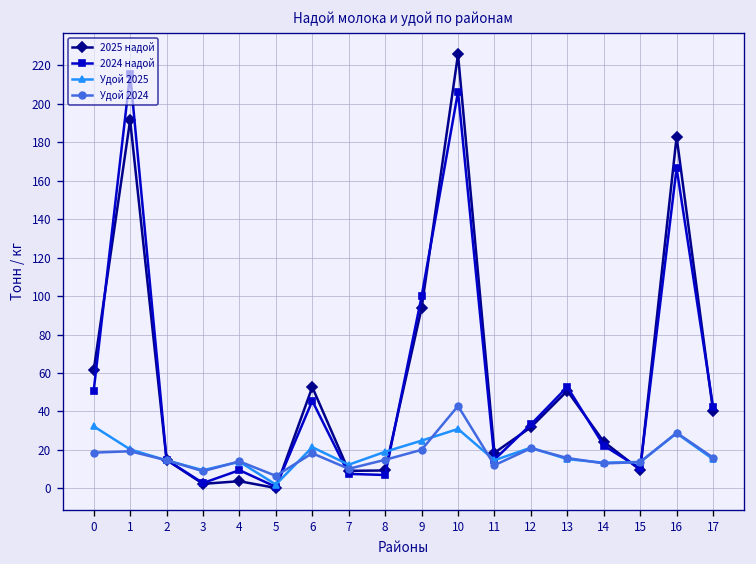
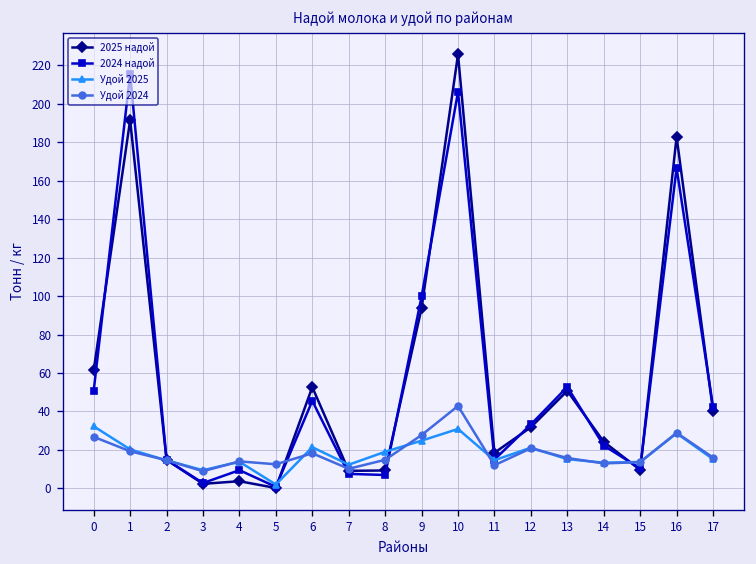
  {
    "2025 надой": {
      "0": 61,
      "1": 191,
      "4": 4,
      "6": 53,
      "8": 9,
      "9": 94,
      "10": 226,
      "11": 19,
      "13": 51,
      "14": 24,
      "16": 183,
      "17": 40
    },
    "2024 надой": {
      "0": 51,
      "4": 10,
      "6": 46,
      "8": 7,
      "9": 100,
      "10": 206,
      "13": 53,
      "14": 22,
      "16": 166,
      "17": 42
    },
    "Удой 2025": {
      "0": 32,
      "6": 21,
      "7": 12,
      "8": 19,
      "9": 25,
      "10": 31
    },
    "Удой 2024": {
-     "0": 19,
-     "5": 7,
+     "0": 27,
+     "5": 13,
      "6": 18,
      "8": 15,
-     "9": 20,
+     "9": 28,
      "10": 43,
      "11": 12
    }
  }
